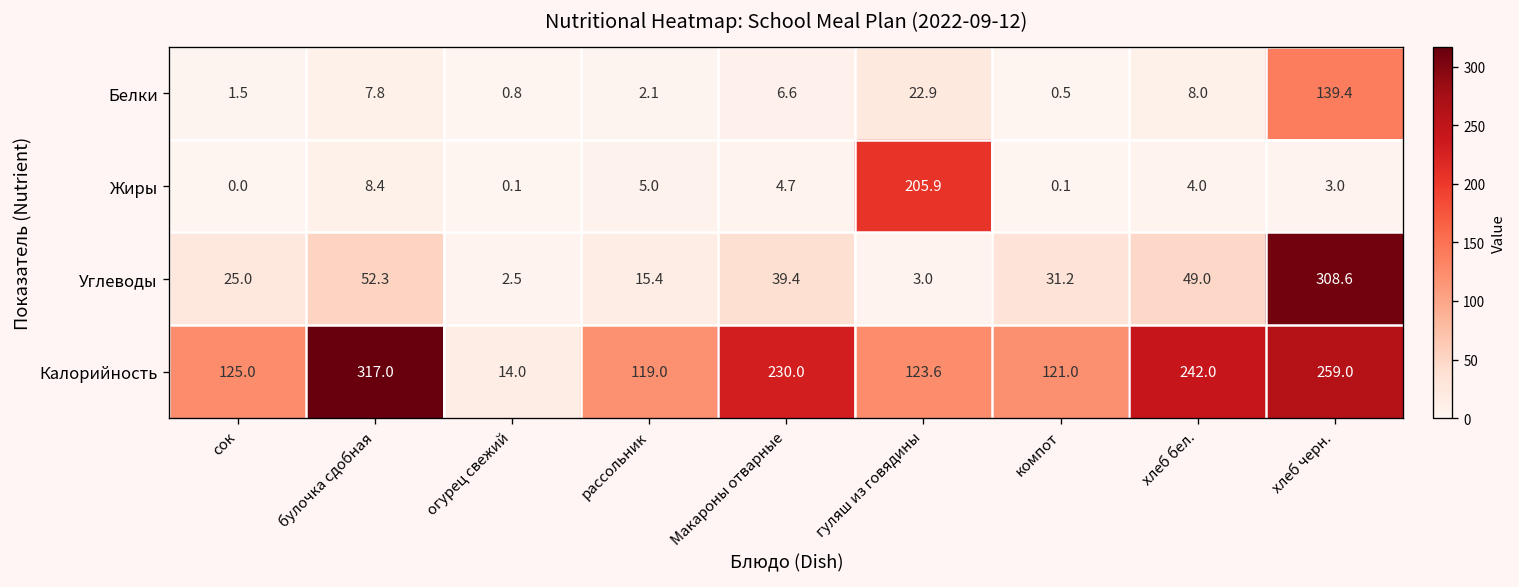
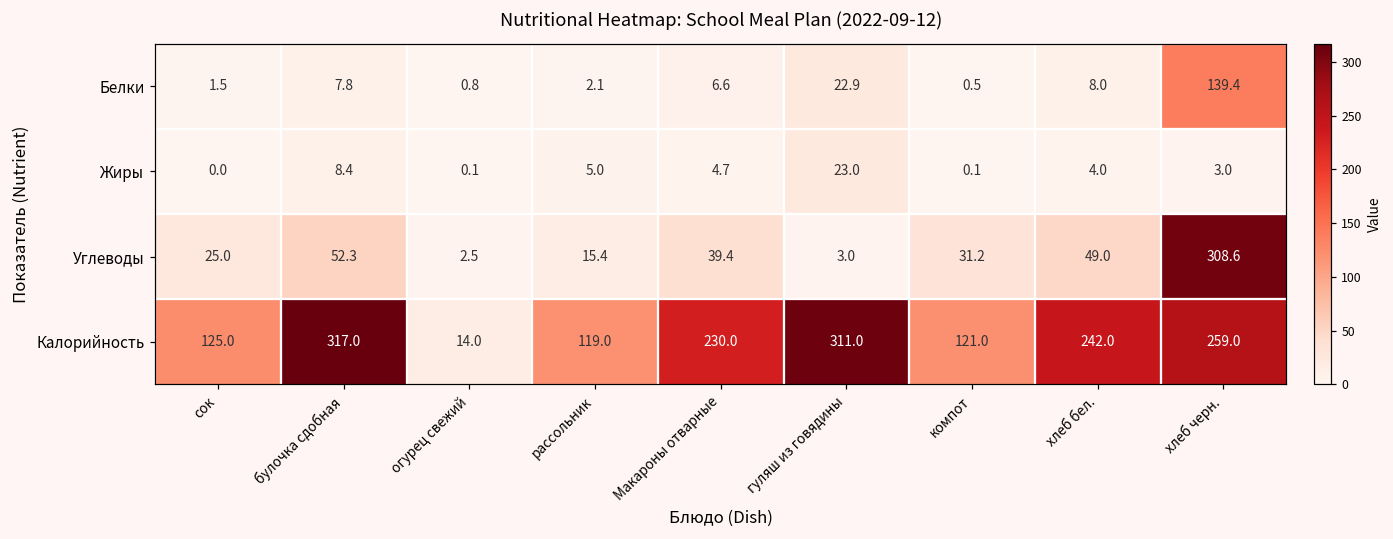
  {
    "Белки": {
      "сок": 1.5,
      "булочка сдобная": 7.8,
      "огурец свежий": 0.8,
      "рассольник": 2.1,
      "Макароны отварные": 6.6,
      "гуляш из говядины": 22.9,
      "компот": 0.5,
      "хлеб бел.": 8.0,
      "хлеб черн.": 139.4
    },
    "Жиры": {
      "сок": 0.0,
      "булочка сдобная": 8.4,
      "огурец свежий": 0.1,
      "рассольник": 5.0,
      "Макароны отварные": 4.7,
-     "гуляш из говядины": 205.9,
+     "гуляш из говядины": 23.0,
      "компот": 0.1,
      "хлеб бел.": 4.0,
      "хлеб черн.": 3.0
    },
    "Углеводы": {
      "сок": 25.0,
      "булочка сдобная": 52.3,
      "огурец свежий": 2.5,
      "рассольник": 15.4,
      "Макароны отварные": 39.4,
      "гуляш из говядины": 3.0,
      "компот": 31.2,
      "хлеб бел.": 49.0,
      "хлеб черн.": 308.6
    },
    "Калорийность": {
      "сок": 125.0,
      "булочка сдобная": 317.0,
      "огурец свежий": 14.0,
      "рассольник": 119.0,
      "Макароны отварные": 230.0,
-     "гуляш из говядины": 123.6,
+     "гуляш из говядины": 311.0,
      "компот": 121.0,
      "хлеб бел.": 242.0,
      "хлеб черн.": 259.0
    }
  }
